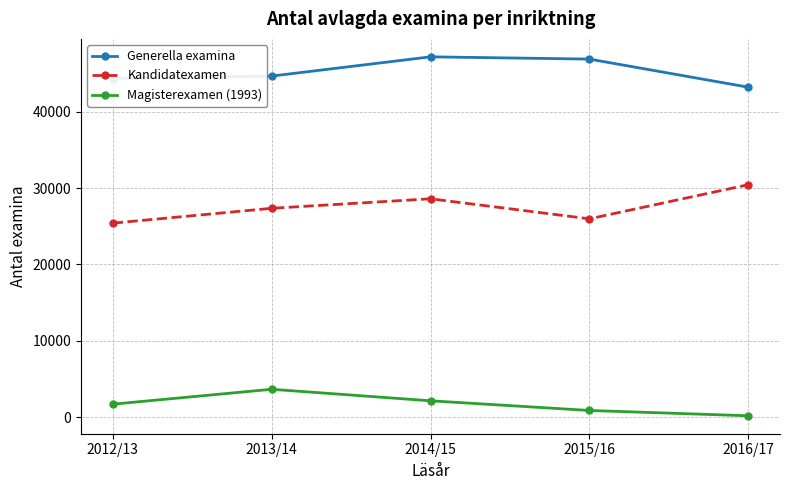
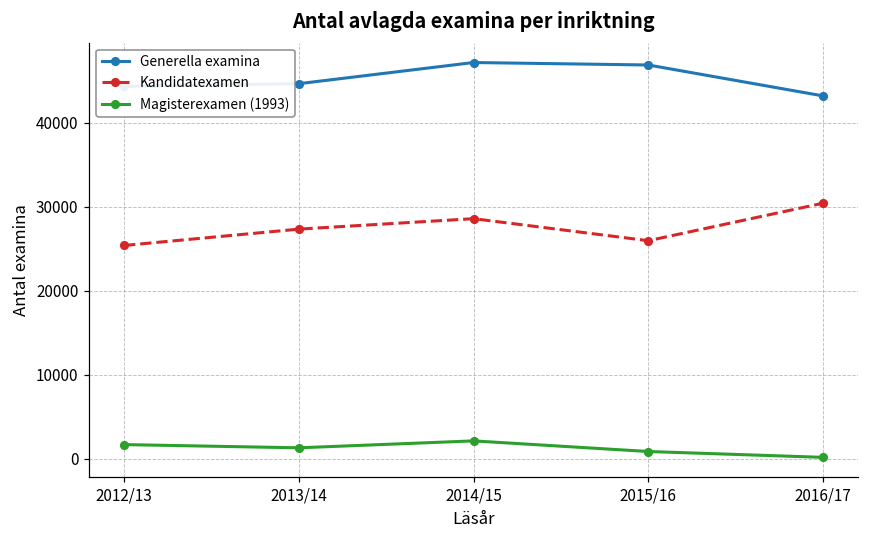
  {
    "Generella examina": {
      "2013/14": 45000,
      "2014/15": 47000,
      "2015/16": 47000,
      "2016/17": 43000
    },
    "Kandidatexamen": {
      "2012/13": 25000,
      "2013/14": 27000,
      "2014/15": 29000,
      "2015/16": 26000,
      "2016/17": 30000
    },
    "Magisterexamen (1993)": {
      "2012/13": 2000,
-     "2013/14": 4000,
+     "2013/14": 1000,
      "2014/15": 2000,
      "2015/16": 1000,
      "2016/17": 0
    }
  }
